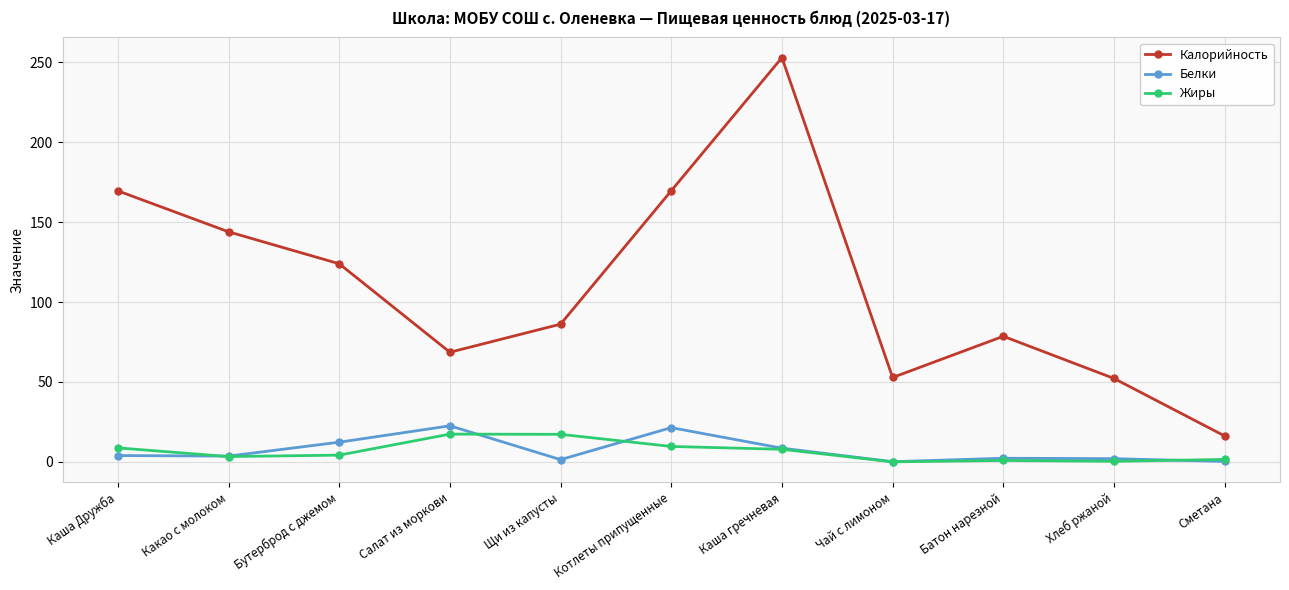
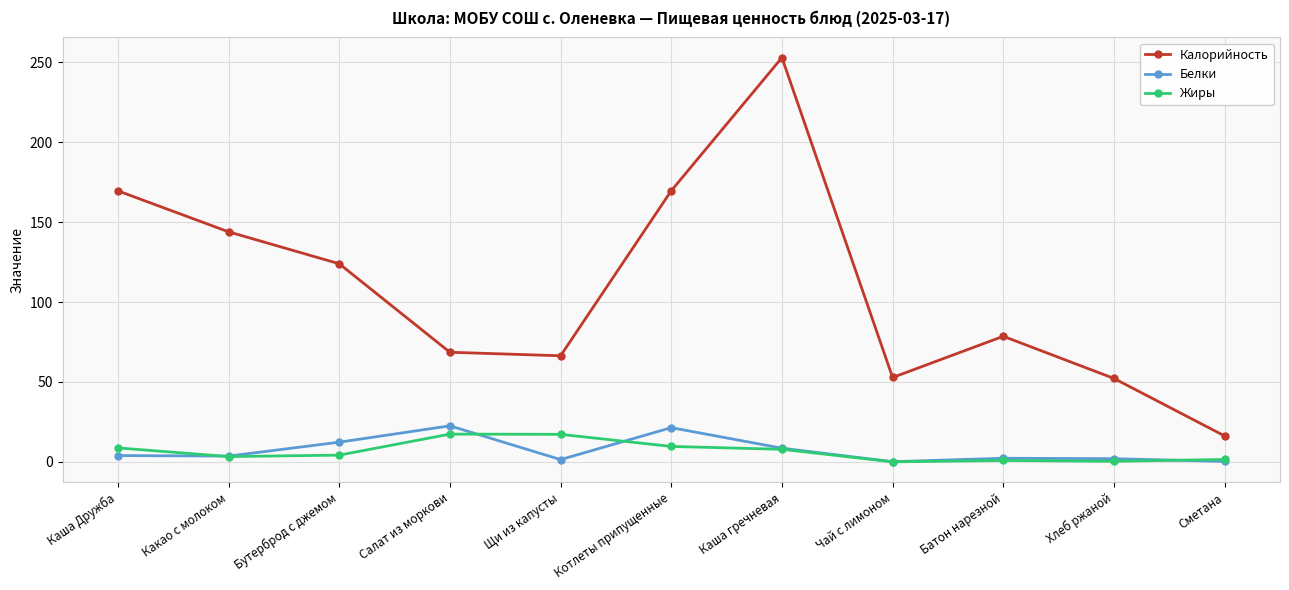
  {
    "Калорийность": {
      "Каша Дружба": 170,
      "Какао с молоком": 144,
      "Бутерброд с джемом": 124,
      "Салат из моркови": 69,
-     "Щи из капусты": 86,
+     "Щи из капусты": 66,
      "Котлеты припущенные": 170,
      "Каша гречневая": 253,
      "Чай с лимоном": 53,
      "Батон нарезной": 79,
      "Хлеб ржаной": 52,
      "Сметана": 16
    },
    "Белки": {
      "Каша Дружба": 4,
      "Бутерброд с джемом": 12,
      "Салат из моркови": 23,
      "Щи из капусты": 1,
      "Котлеты припущенные": 21,
      "Хлеб ржаной": 2
    },
    "Жиры": {
      "Каша Дружба": 9,
      "Бутерброд с джемом": 4,
      "Салат из моркови": 17,
      "Щи из капусты": 17,
      "Котлеты припущенные": 10,
      "Хлеб ржаной": 0
    }
  }
